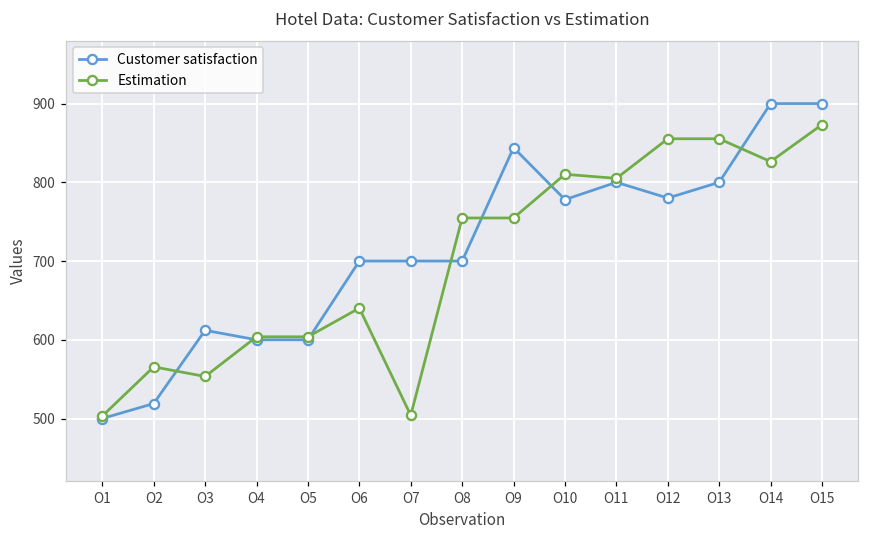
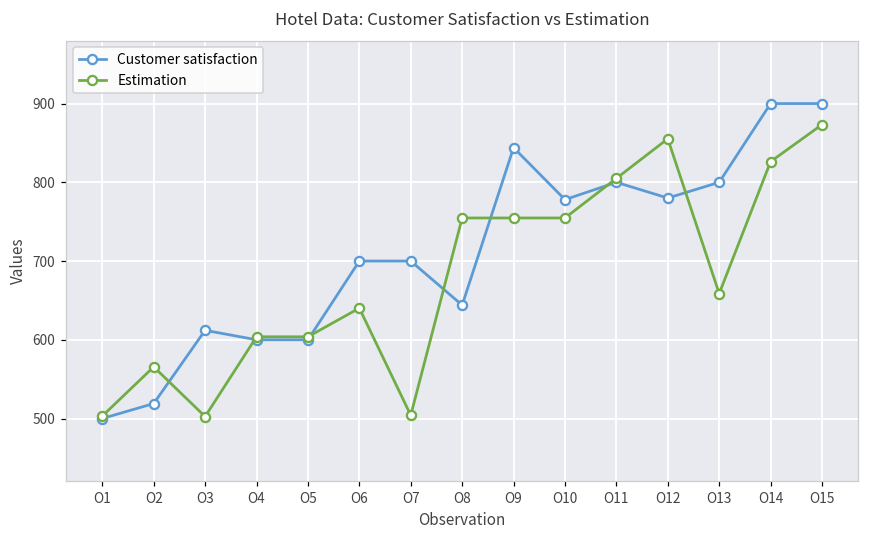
  {
    "Customer satisfaction": {
      "O2": 520,
      "O3": 610,
      "O4": 600,
      "O5": 600,
      "O6": 700,
      "O7": 700,
-     "O8": 700,
+     "O8": 640,
      "O9": 840,
      "O10": 780,
      "O11": 800,
      "O12": 780,
      "O13": 800,
      "O14": 900,
      "O15": 900
    },
    "Estimation": {
      "O2": 570,
-     "O3": 550,
+     "O3": 500,
      "O4": 600,
      "O5": 600,
      "O6": 640,
      "O7": 500,
      "O8": 750,
      "O9": 750,
-     "O10": 810,
+     "O10": 750,
      "O11": 810,
      "O12": 860,
-     "O13": 860,
+     "O13": 660,
      "O14": 830,
      "O15": 870
    }
  }
